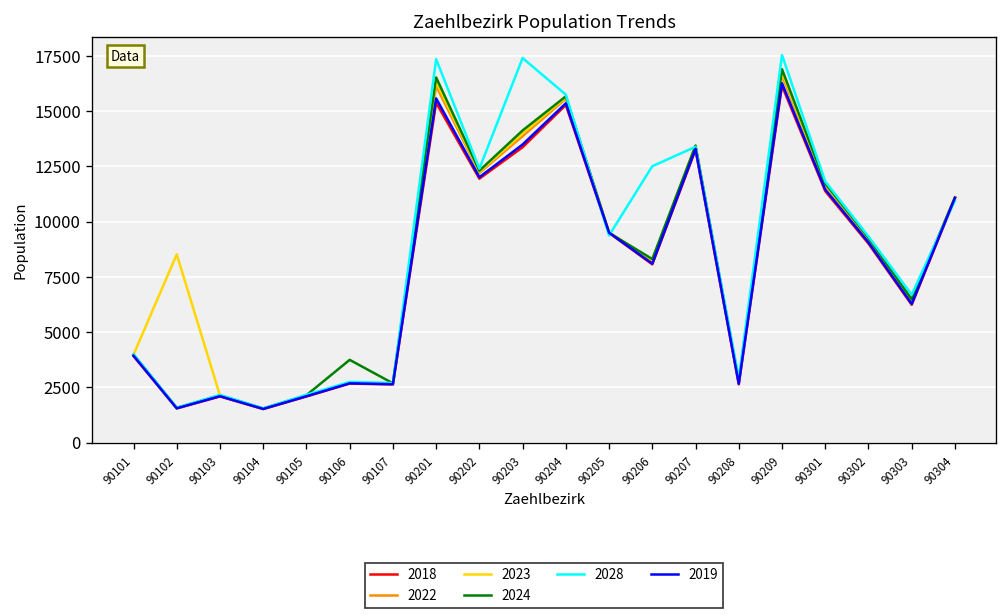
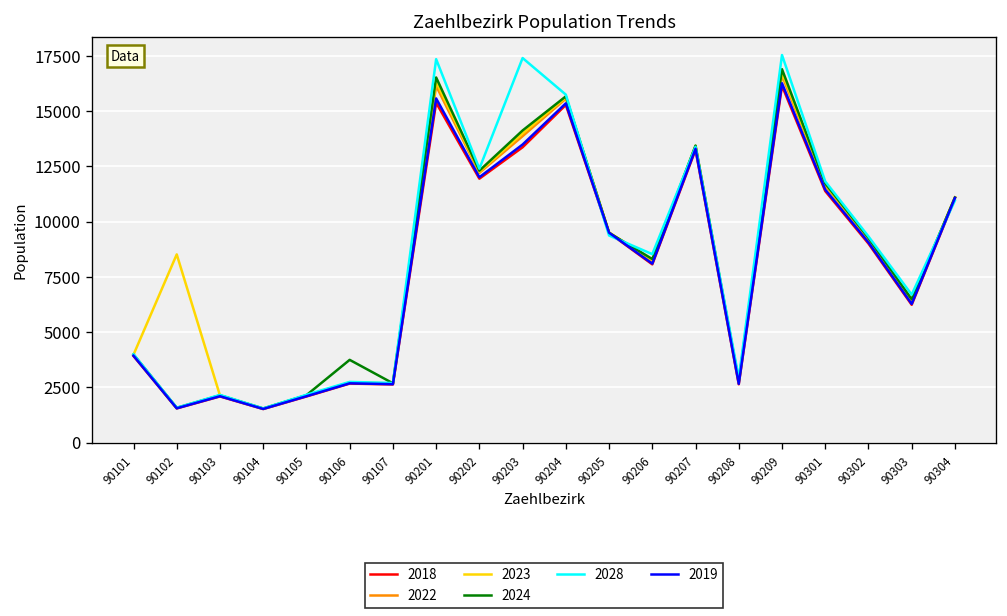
  {
    "2018": {
      "90201": 15400
    },
    "2022": {
      "90201": 16100
    },
    "2023": {
      "90102": 8500,
      "90201": 16300
    },
    "2024": {
      "90106": 3700,
      "90201": 16500,
      "90209": 16900
    },
    "2028": {
      "90201": 17400,
      "90203": 17400,
-     "90206": 12500,
+     "90206": 8500,
      "90209": 17500,
      "90303": 6700
    },
    "2019": {
      "90201": 15600
    }
  }
